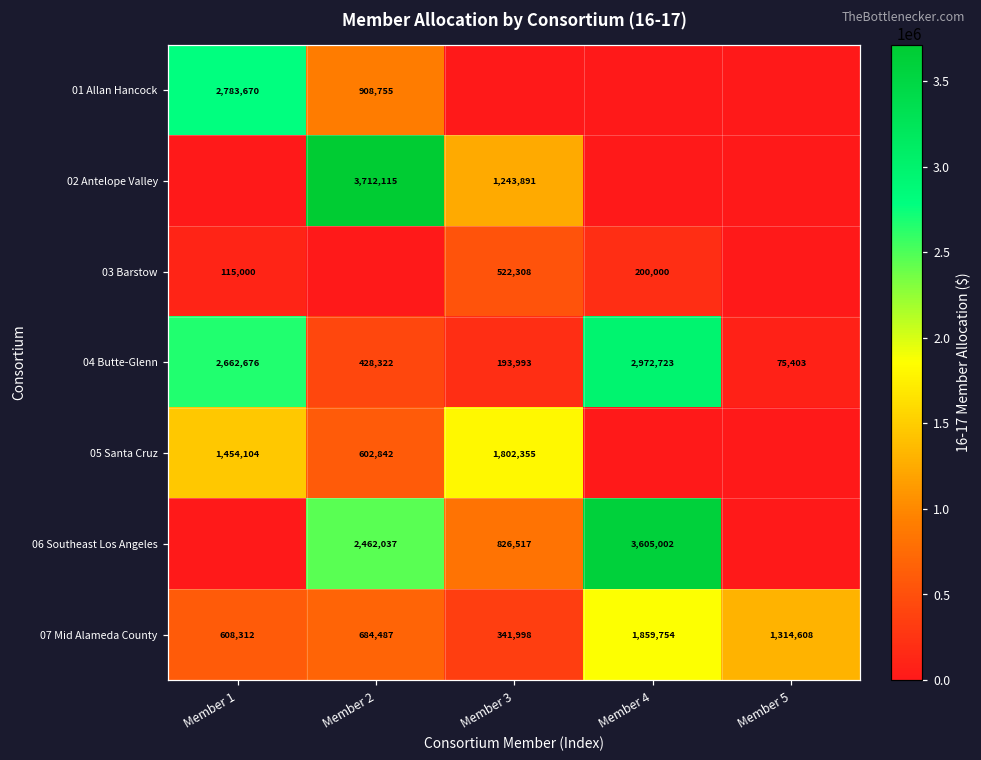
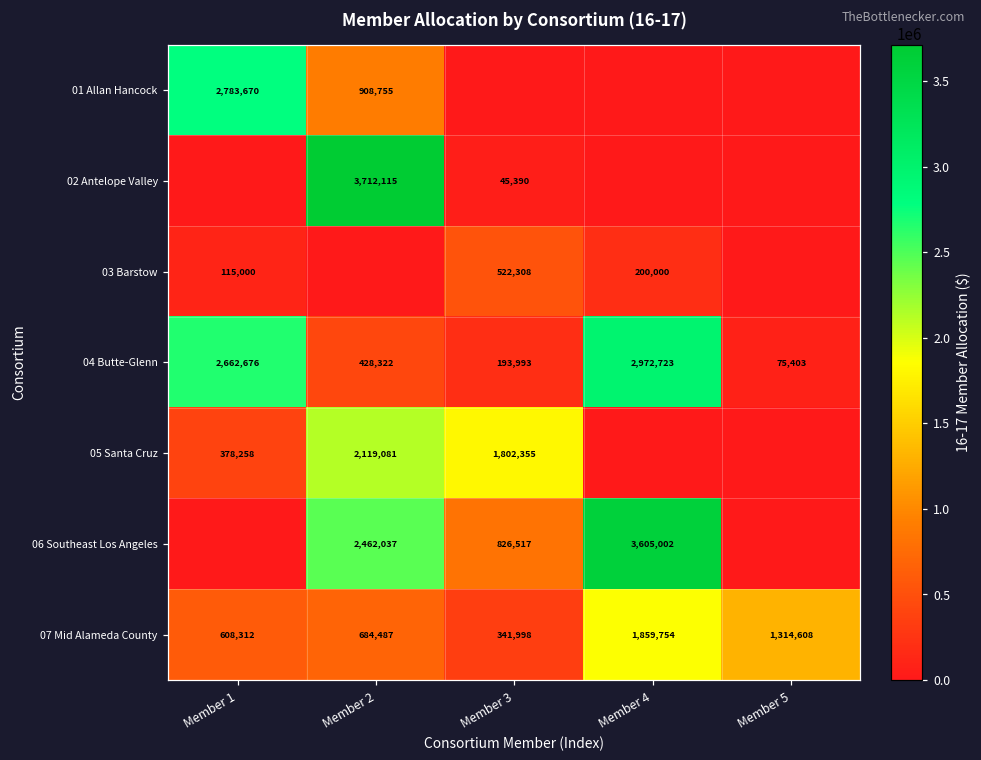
  {
    "01 Allan Hancock": {
      "Member 1": "2,783,670",
      "Member 2": "908,755"
    },
    "02 Antelope Valley": {
      "Member 2": "3,712,115",
-     "Member 3": "1,243,891"
+     "Member 3": "45,390"
    },
    "03 Barstow": {
      "Member 1": "115,000",
      "Member 3": "522,308",
      "Member 4": "200,000"
    },
    "04 Butte-Glenn": {
      "Member 1": "2,662,676",
      "Member 2": "428,322",
      "Member 3": "193,993",
      "Member 4": "2,972,723",
      "Member 5": "75,403"
    },
    "05 Santa Cruz": {
-     "Member 1": "1,454,104",
-     "Member 2": "602,842",
+     "Member 1": "378,258",
+     "Member 2": "2,119,081",
      "Member 3": "1,802,355"
    },
    "06 Southeast Los Angeles": {
      "Member 2": "2,462,037",
      "Member 3": "826,517",
      "Member 4": "3,605,002"
    },
    "07 Mid Alameda County": {
      "Member 1": "608,312",
      "Member 2": "684,487",
      "Member 3": "341,998",
      "Member 4": "1,859,754",
      "Member 5": "1,314,608"
    }
  }
